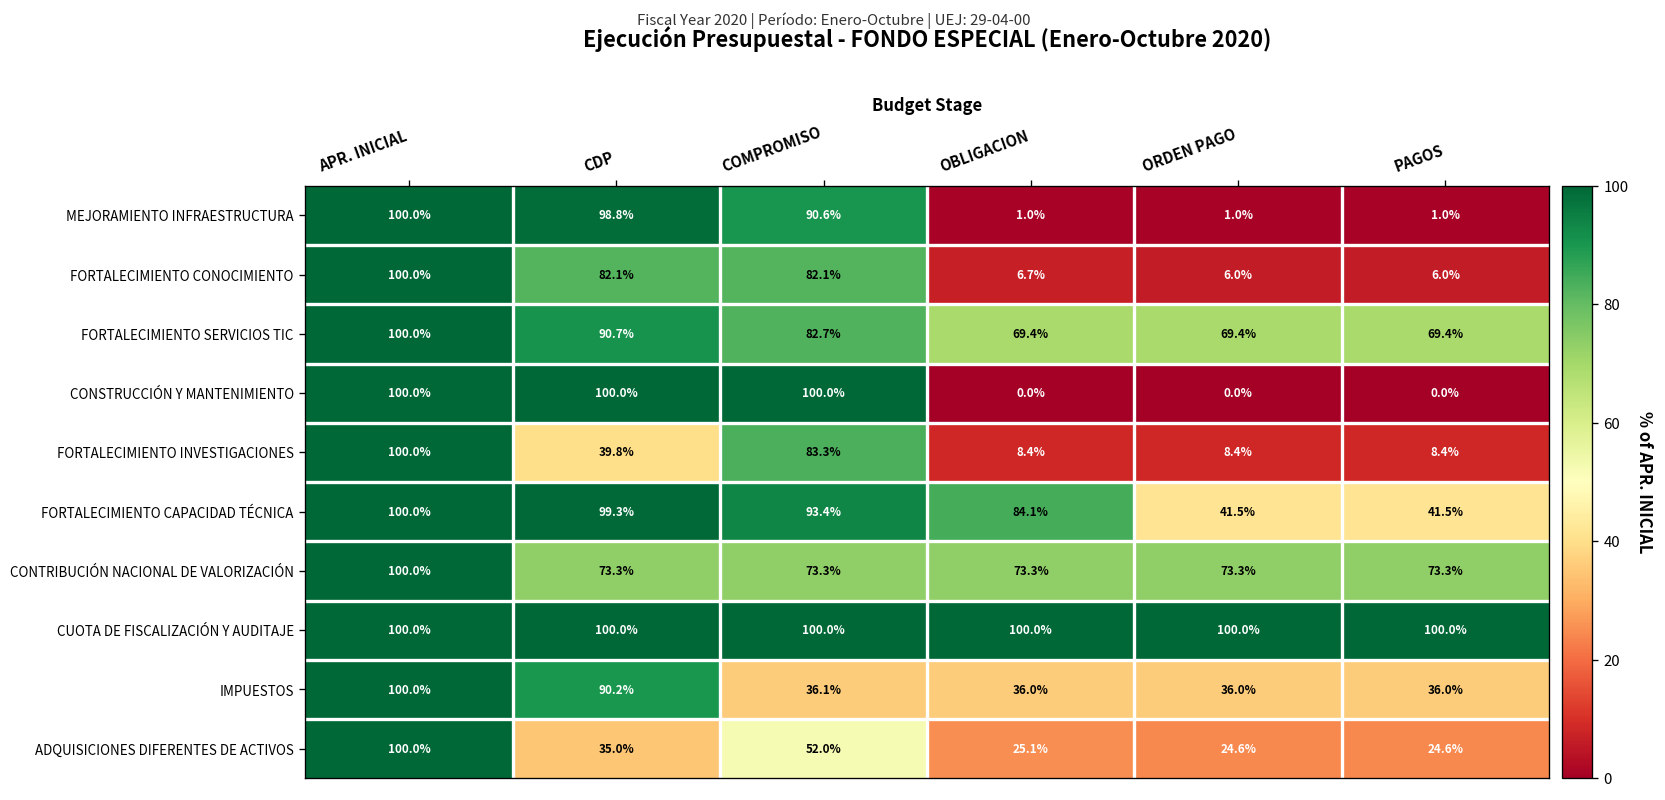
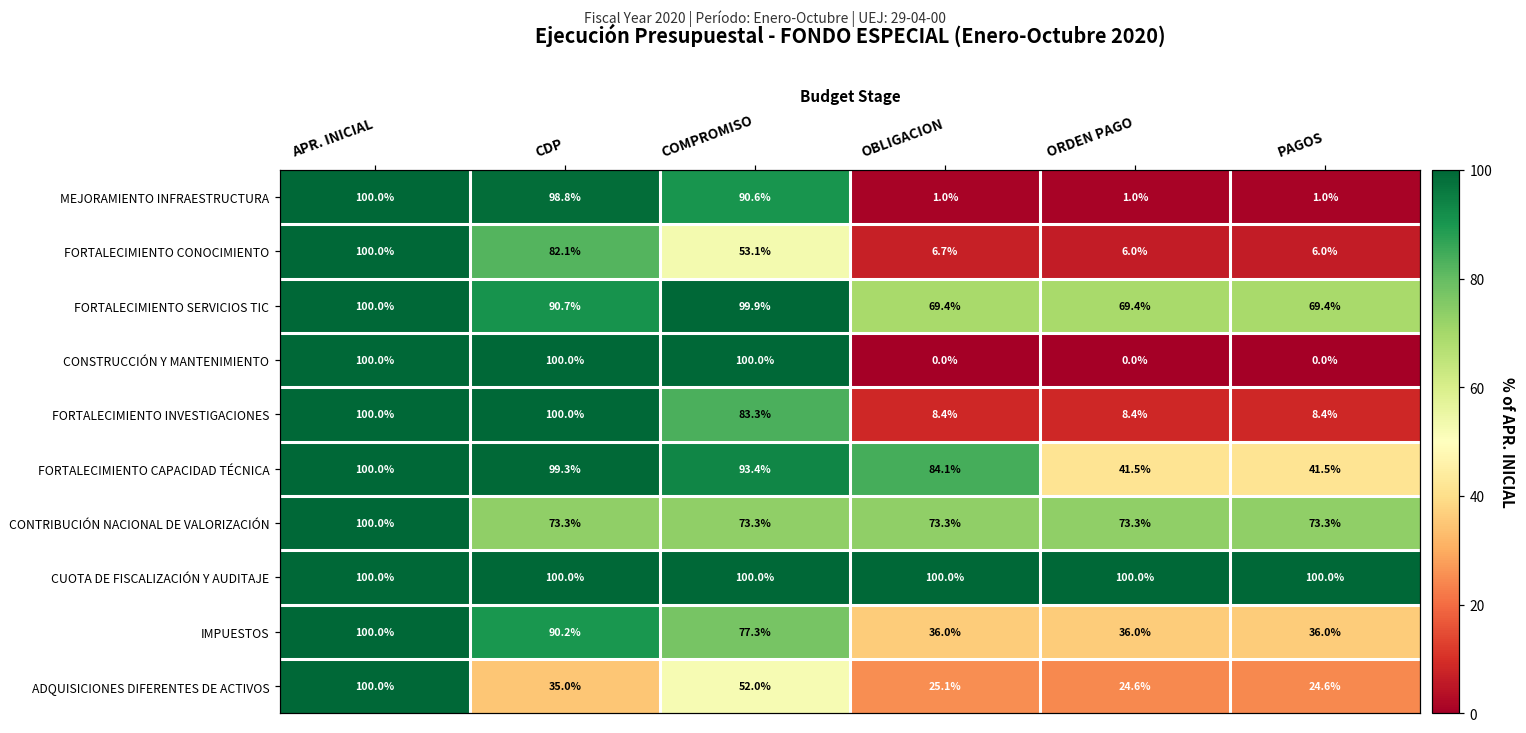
  {
    "MEJORAMIENTO INFRAESTRUCTURA": {
      "APR. INICIAL": "100.0%",
      "CDP": "98.8%",
      "COMPROMISO": "90.6%",
      "OBLIGACION": "1.0%",
      "ORDEN PAGO": "1.0%",
      "PAGOS": "1.0%"
    },
    "FORTALECIMIENTO CONOCIMIENTO": {
      "APR. INICIAL": "100.0%",
      "CDP": "82.1%",
-     "COMPROMISO": "82.1%",
+     "COMPROMISO": "53.1%",
      "OBLIGACION": "6.7%",
      "ORDEN PAGO": "6.0%",
      "PAGOS": "6.0%"
    },
    "FORTALECIMIENTO SERVICIOS TIC": {
      "APR. INICIAL": "100.0%",
      "CDP": "90.7%",
-     "COMPROMISO": "82.7%",
+     "COMPROMISO": "99.9%",
      "OBLIGACION": "69.4%",
      "ORDEN PAGO": "69.4%",
      "PAGOS": "69.4%"
    },
    "CONSTRUCCIÓN Y MANTENIMIENTO": {
      "APR. INICIAL": "100.0%",
      "CDP": "100.0%",
      "COMPROMISO": "100.0%",
      "OBLIGACION": "0.0%",
      "ORDEN PAGO": "0.0%",
      "PAGOS": "0.0%"
    },
    "FORTALECIMIENTO INVESTIGACIONES": {
      "APR. INICIAL": "100.0%",
-     "CDP": "39.8%",
+     "CDP": "100.0%",
      "COMPROMISO": "83.3%",
      "OBLIGACION": "8.4%",
      "ORDEN PAGO": "8.4%",
      "PAGOS": "8.4%"
    },
    "FORTALECIMIENTO CAPACIDAD TÉCNICA": {
      "APR. INICIAL": "100.0%",
      "CDP": "99.3%",
      "COMPROMISO": "93.4%",
      "OBLIGACION": "84.1%",
      "ORDEN PAGO": "41.5%",
      "PAGOS": "41.5%"
    },
    "CONTRIBUCIÓN NACIONAL DE VALORIZACIÓN": {
      "APR. INICIAL": "100.0%",
      "CDP": "73.3%",
      "COMPROMISO": "73.3%",
      "OBLIGACION": "73.3%",
      "ORDEN PAGO": "73.3%",
      "PAGOS": "73.3%"
    },
    "CUOTA DE FISCALIZACIÓN Y AUDITAJE": {
      "APR. INICIAL": "100.0%",
      "CDP": "100.0%",
      "COMPROMISO": "100.0%",
      "OBLIGACION": "100.0%",
      "ORDEN PAGO": "100.0%",
      "PAGOS": "100.0%"
    },
    "IMPUESTOS": {
      "APR. INICIAL": "100.0%",
      "CDP": "90.2%",
-     "COMPROMISO": "36.1%",
+     "COMPROMISO": "77.3%",
      "OBLIGACION": "36.0%",
      "ORDEN PAGO": "36.0%",
      "PAGOS": "36.0%"
    },
    "ADQUISICIONES DIFERENTES DE ACTIVOS": {
      "APR. INICIAL": "100.0%",
      "CDP": "35.0%",
      "COMPROMISO": "52.0%",
      "OBLIGACION": "25.1%",
      "ORDEN PAGO": "24.6%",
      "PAGOS": "24.6%"
    }
  }
